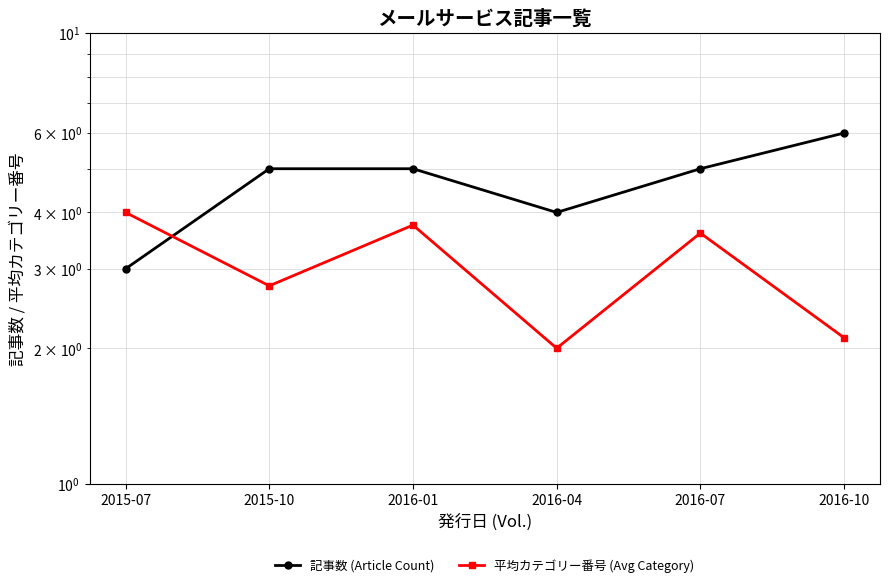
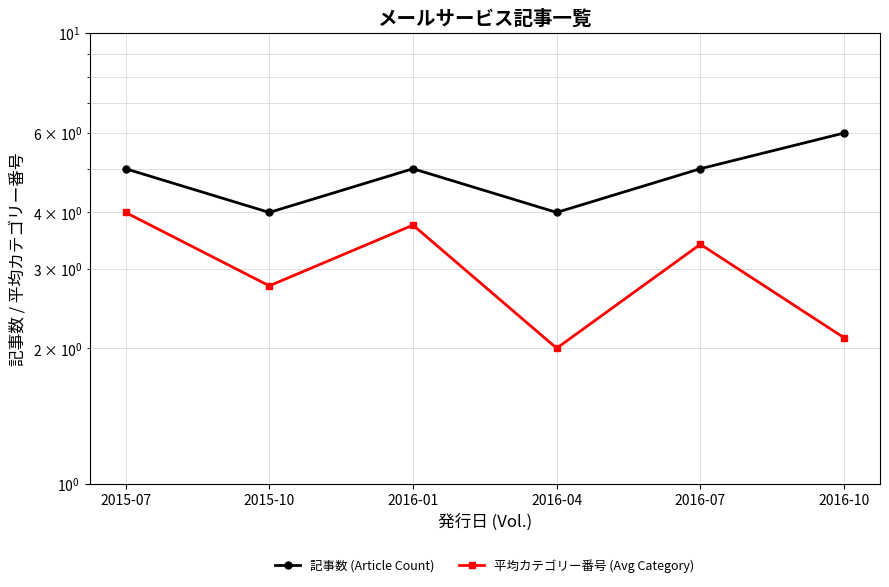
  {
    "記事数 (Article Count)": {
-     "2015-07": 3,
-     "2015-10": 5,
+     "2015-07": 5,
+     "2015-10": 4,
      "2016-01": 5,
      "2016-04": 4,
      "2016-07": 5,
      "2016-10": 6
    },
    "平均カテゴリー番号 (Avg Category)": {
      "2015-07": 4.0,
      "2015-10": 2.8,
      "2016-01": 3.8,
      "2016-04": 2.0,
-     "2016-07": 3.6,
+     "2016-07": 3.4,
      "2016-10": 2.1
    }
  }
